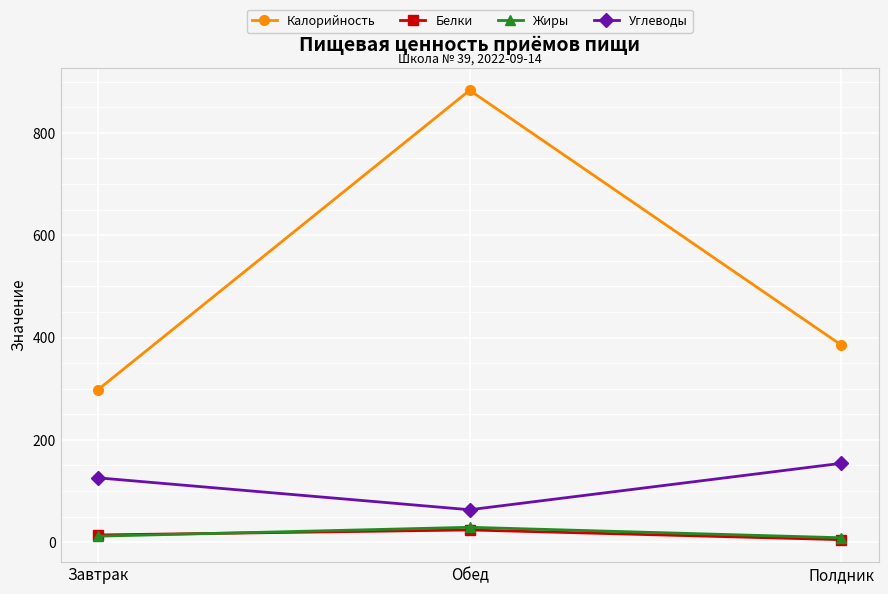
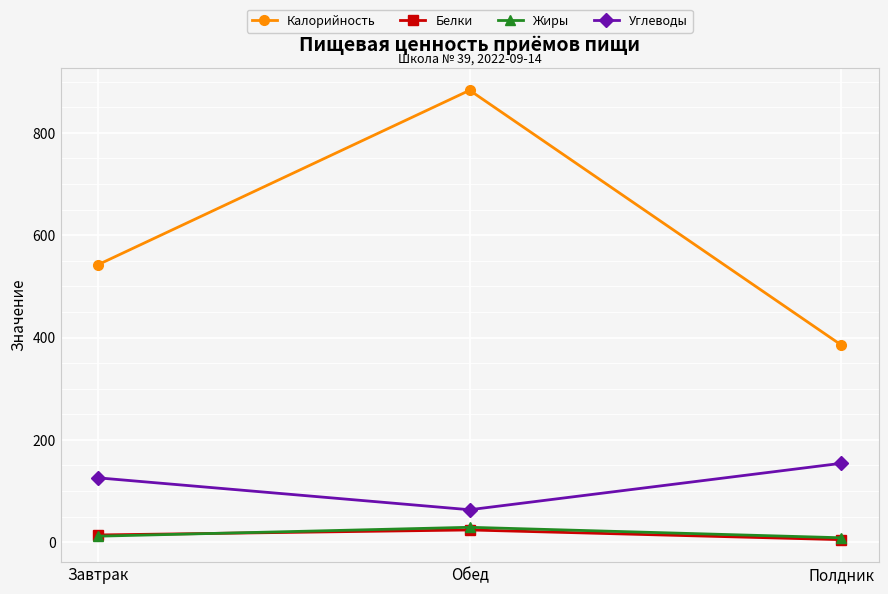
  {
    "Калорийность": {
-     "Завтрак": 300,
+     "Завтрак": 540,
      "Полдник": 390
    },
    "Белки": {
      "Обед": 20
    },
    "Жиры": {
      "Обед": 30
    },
    "Углеводы": {
      "Завтрак": 130,
      "Обед": 60,
      "Полдник": 150
    }
  }
